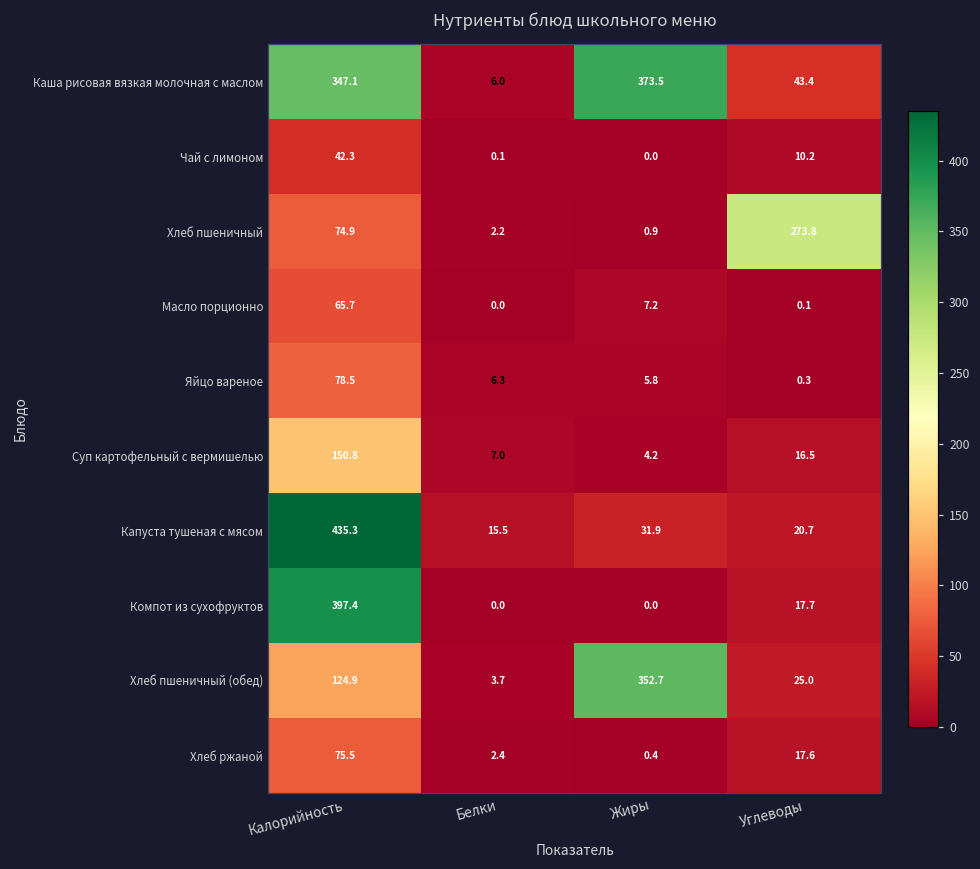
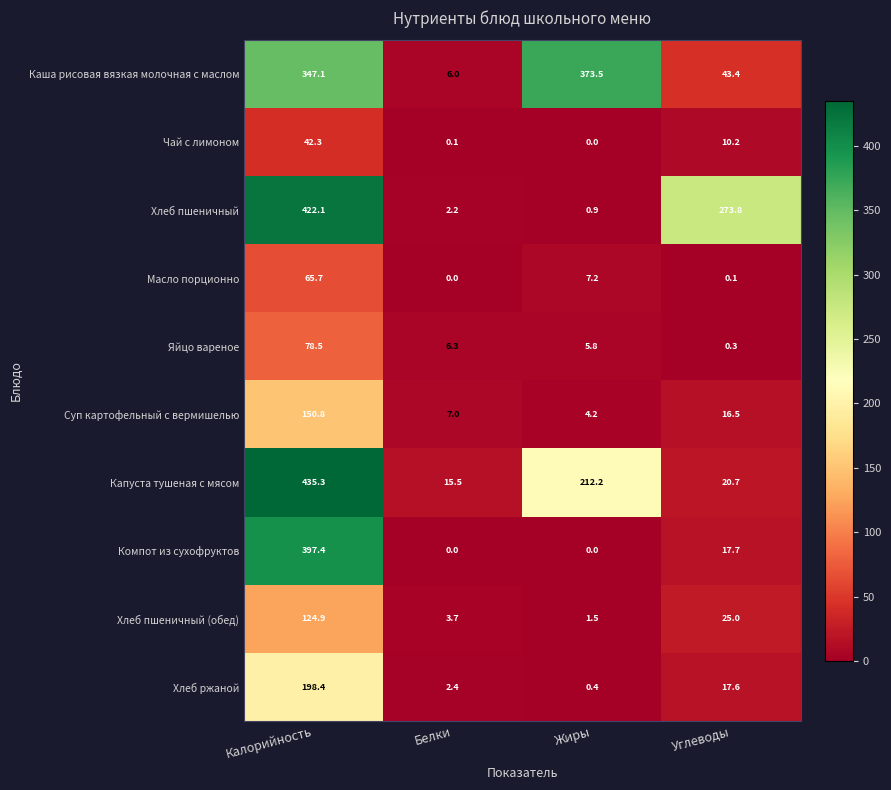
  {
    "Каша рисовая вязкая молочная с маслом": {
      "Калорийность": 347.1,
      "Белки": 6.0,
      "Жиры": 373.5,
      "Углеводы": 43.4
    },
    "Чай с лимоном": {
      "Калорийность": 42.3,
      "Белки": 0.1,
      "Жиры": 0.0,
      "Углеводы": 10.2
    },
    "Хлеб пшеничный": {
-     "Калорийность": 74.9,
+     "Калорийность": 422.1,
      "Белки": 2.2,
      "Жиры": 0.9,
      "Углеводы": 273.8
    },
    "Масло порционно": {
      "Калорийность": 65.7,
      "Белки": 0.0,
      "Жиры": 7.2,
      "Углеводы": 0.1
    },
    "Яйцо вареное": {
      "Калорийность": 78.5,
      "Белки": 6.3,
      "Жиры": 5.8,
      "Углеводы": 0.3
    },
    "Суп картофельный с вермишелью": {
      "Калорийность": 150.8,
      "Белки": 7.0,
      "Жиры": 4.2,
      "Углеводы": 16.5
    },
    "Капуста тушеная с мясом": {
      "Калорийность": 435.3,
      "Белки": 15.5,
-     "Жиры": 31.9,
+     "Жиры": 212.2,
      "Углеводы": 20.7
    },
    "Компот из сухофруктов": {
      "Калорийность": 397.4,
      "Белки": 0.0,
      "Жиры": 0.0,
      "Углеводы": 17.7
    },
    "Хлеб пшеничный (обед)": {
      "Калорийность": 124.9,
      "Белки": 3.7,
-     "Жиры": 352.7,
+     "Жиры": 1.5,
      "Углеводы": 25.0
    },
    "Хлеб ржаной": {
-     "Калорийность": 75.5,
+     "Калорийность": 198.4,
      "Белки": 2.4,
      "Жиры": 0.4,
      "Углеводы": 17.6
    }
  }
